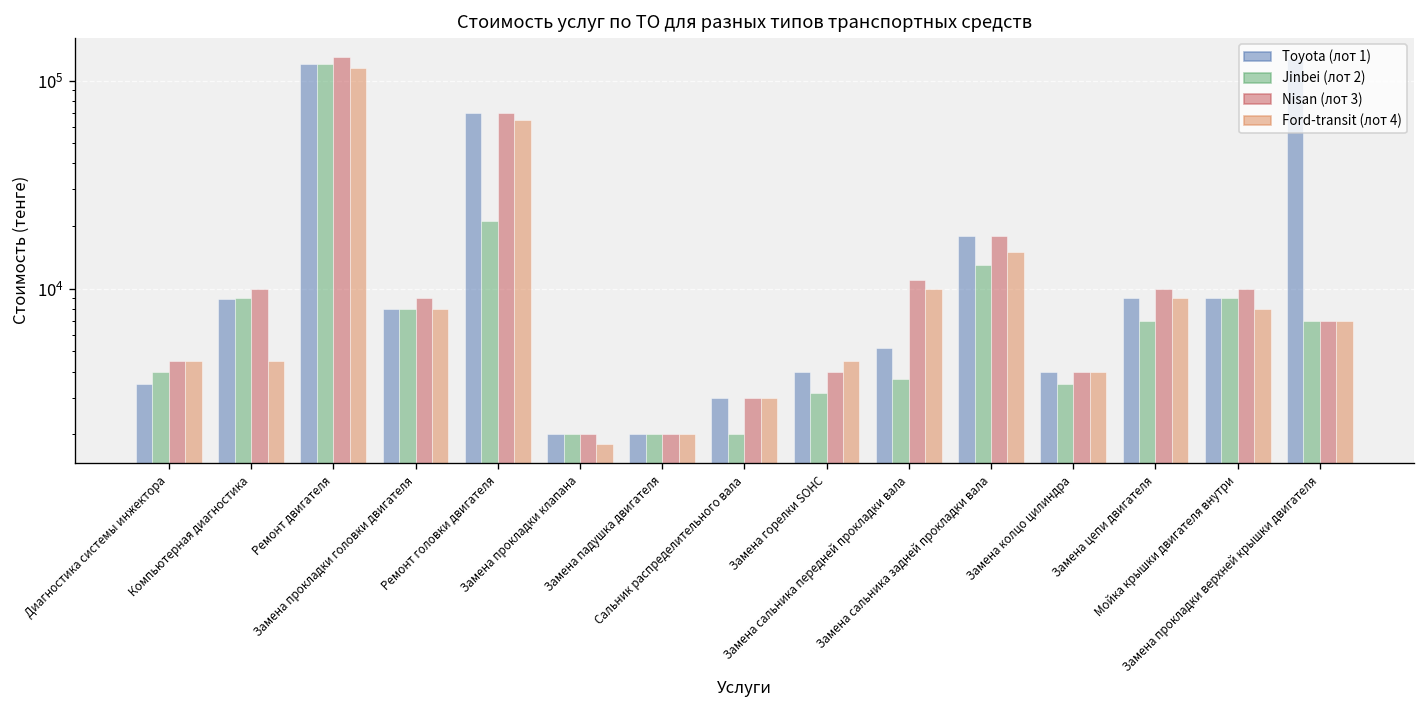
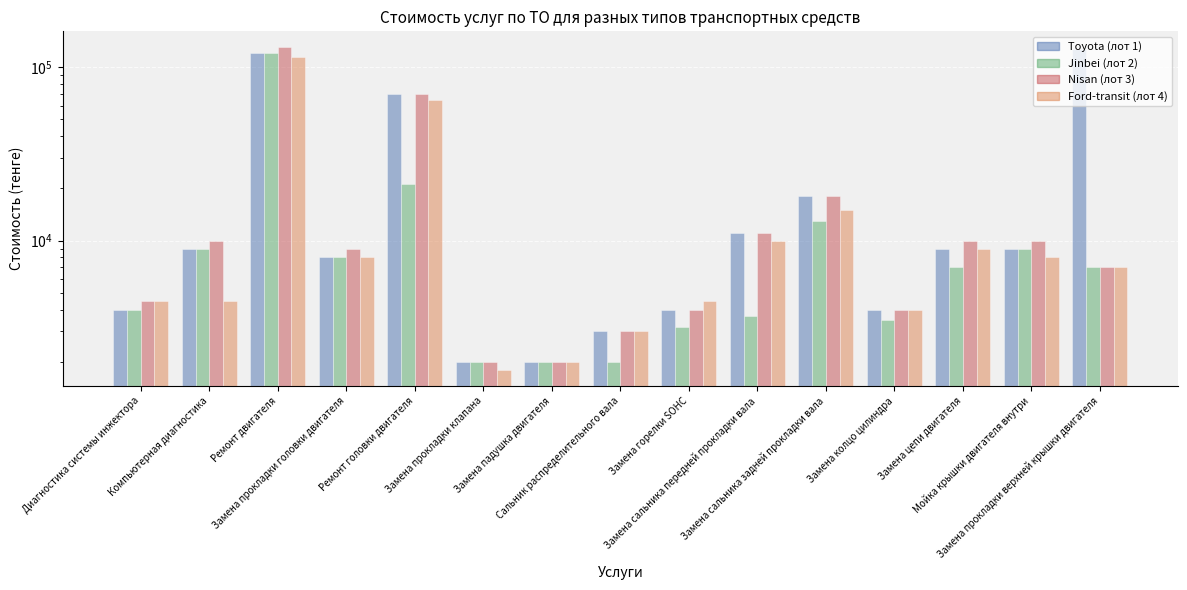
  {
    "Toyota (лот 1)": {
-     "Диагностика системы инжектора": 3500,
+     "Диагностика системы инжектора": 4000,
      "Компьютерная диагностика": 9000,
      "Ремонт двигателя": 120000,
      "Замена прокладки головки двигателя": 8000,
      "Ремонт головки двигателя": 70000,
      "Замена прокладки клапана": 2000,
      "Замена падушка двигателя": 2000,
      "Сальник распределительного вала": 3000,
      "Замена горелки SOHC": 4000,
-     "Замена сальника передней прокладки вала": 5200,
+     "Замена сальника передней прокладки вала": 11000,
      "Замена сальника задней прокладки вала": 18000,
      "Замена колцо цилиндра": 4000,
      "Замена цепи двигателя": 9000,
      "Мойка крышки двигателя внутри": 9000
    },
    "Jinbei (лот 2)": {
      "Диагностика системы инжектора": 4000,
      "Компьютерная диагностика": 9000,
      "Ремонт двигателя": 120000,
      "Замена прокладки головки двигателя": 8000,
      "Ремонт головки двигателя": 21000,
      "Замена прокладки клапана": 2000,
      "Замена падушка двигателя": 2000,
      "Сальник распределительного вала": 2000,
      "Замена горелки SOHC": 3200,
      "Замена сальника передней прокладки вала": 3700,
      "Замена сальника задней прокладки вала": 13000,
      "Замена колцо цилиндра": 3500,
      "Замена цепи двигателя": 7000,
      "Мойка крышки двигателя внутри": 9000,
      "Замена прокладки верхней крышки двигателя": 7000
    }
  }
